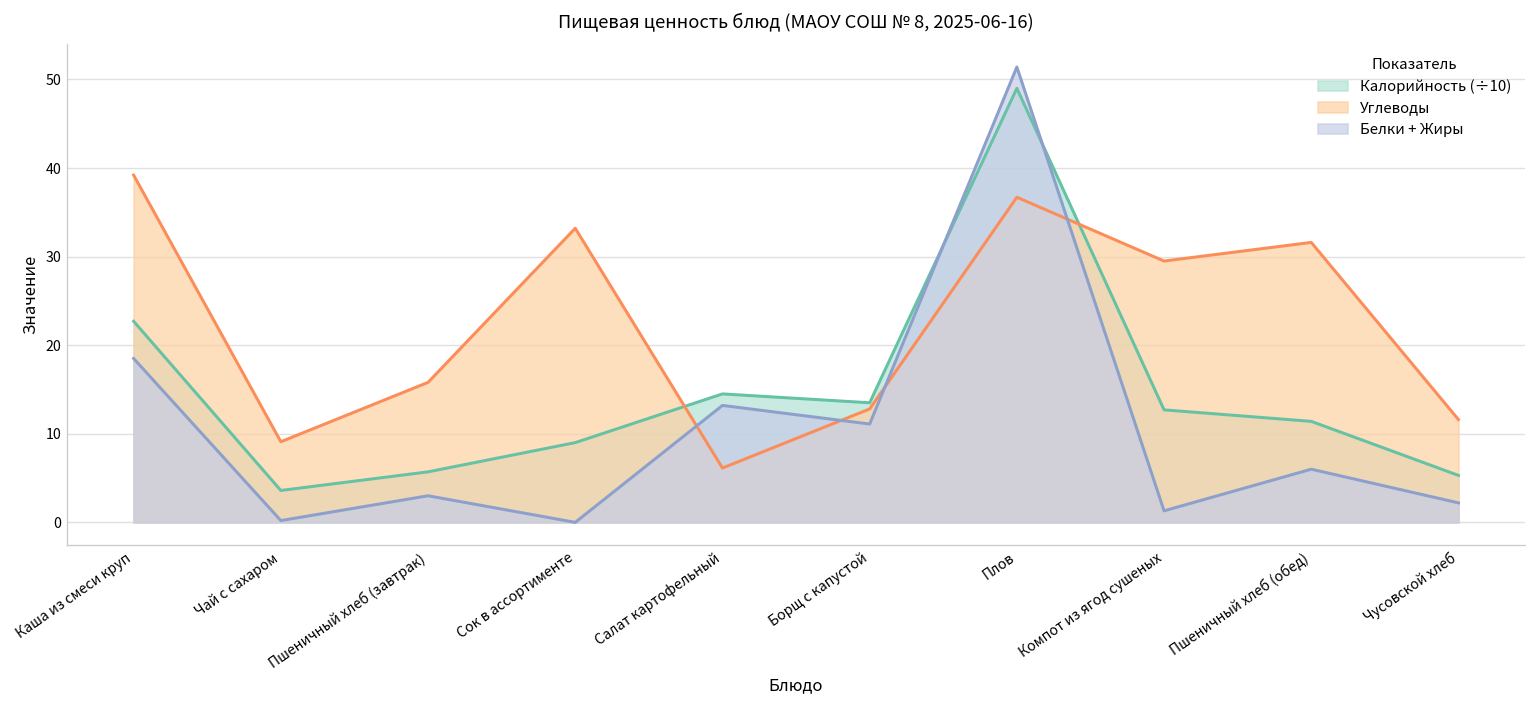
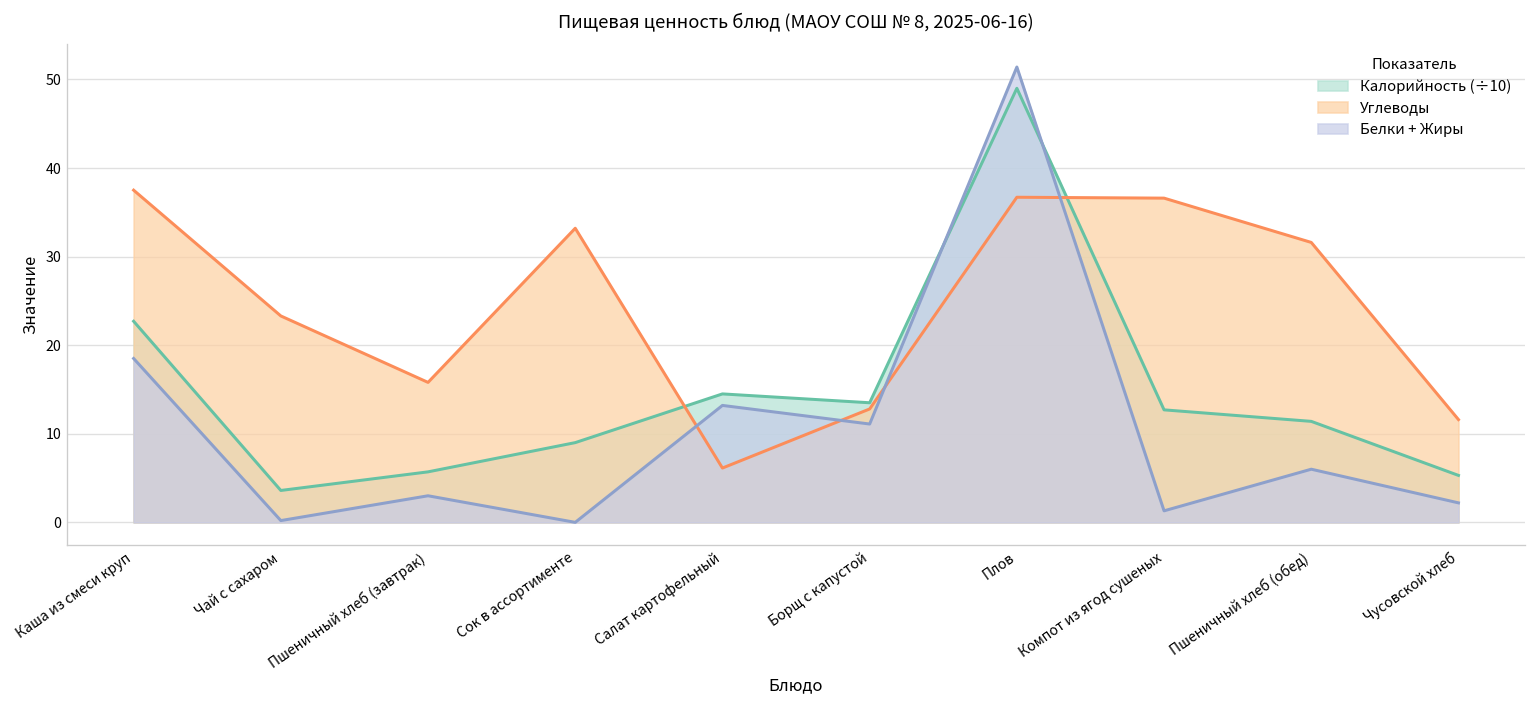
  {
    "Углеводы": {
-     "Каша из смеси круп": 39,
-     "Чай с сахаром": 9,
+     "Каша из смеси круп": 38,
+     "Чай с сахаром": 23,
      "Пшеничный хлеб (завтрак)": 16,
      "Сок в ассортименте": 33,
      "Салат картофельный": 6,
      "Борщ с капустой": 13,
      "Плов": 37,
-     "Компот из ягод сушеных": 30,
+     "Компот из ягод сушеных": 37,
      "Пшеничный хлеб (обед)": 32,
      "Чусовской хлеб": 12
    }
  }
